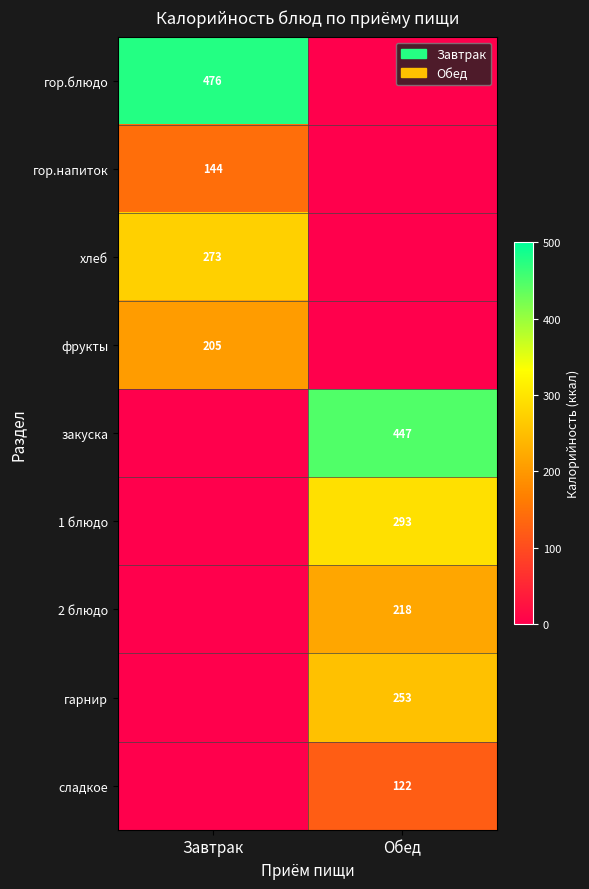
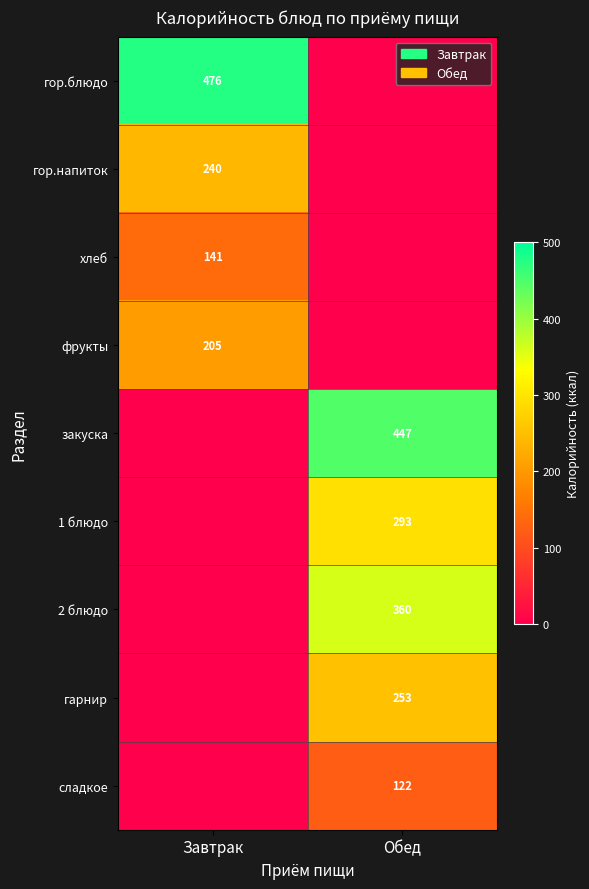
  {
    "гор.блюдо": {
      "Завтрак": 476
    },
    "гор.напиток": {
-     "Завтрак": 144
+     "Завтрак": 240
    },
    "хлеб": {
-     "Завтрак": 273
+     "Завтрак": 141
    },
    "фрукты": {
      "Завтрак": 205
    },
    "закуска": {
      "Обед": 447
    },
    "1 блюдо": {
      "Обед": 293
    },
    "2 блюдо": {
-     "Обед": 218
+     "Обед": 360
    },
    "гарнир": {
      "Обед": 253
    },
    "сладкое": {
      "Обед": 122
    }
  }
